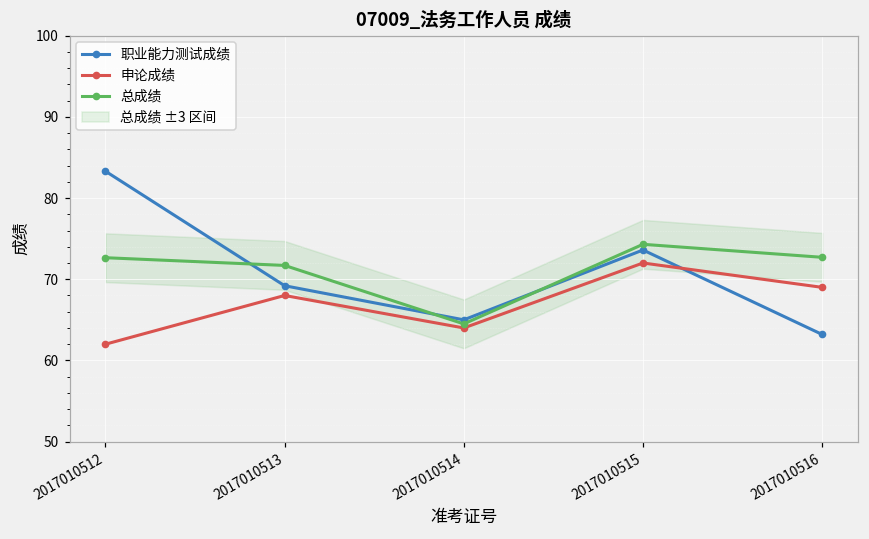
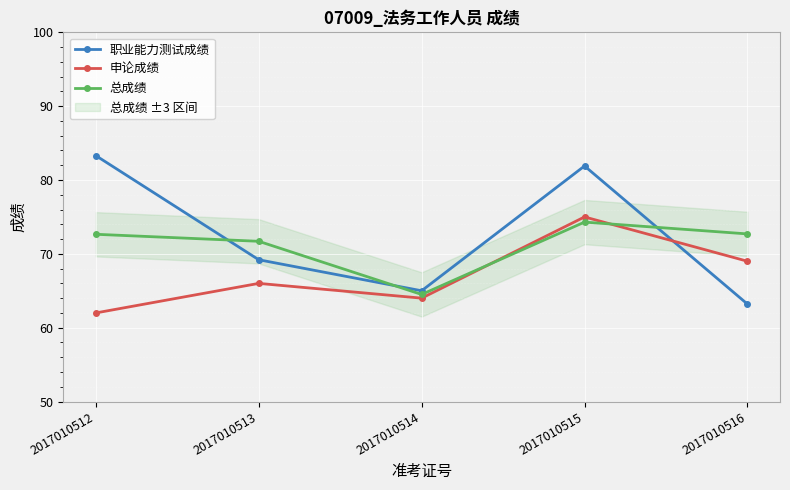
  {
    "职业能力测试成绩": {
      "2017010512": 83,
      "2017010513": 69,
      "2017010514": 65,
-     "2017010515": 74,
+     "2017010515": 82,
      "2017010516": 63
    },
    "申论成绩": {
      "2017010512": 62,
-     "2017010513": 68,
+     "2017010513": 66,
      "2017010514": 64,
-     "2017010515": 72,
+     "2017010515": 75,
      "2017010516": 69
    }
  }
